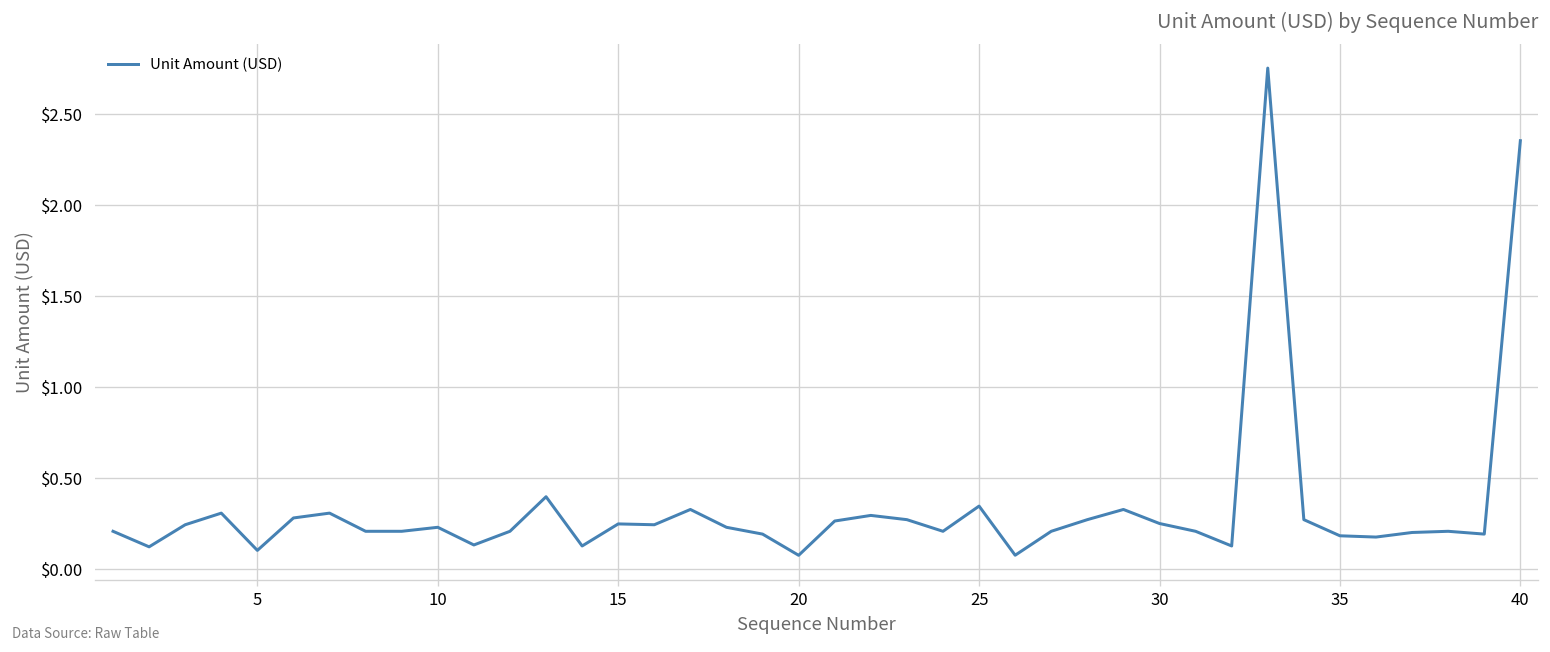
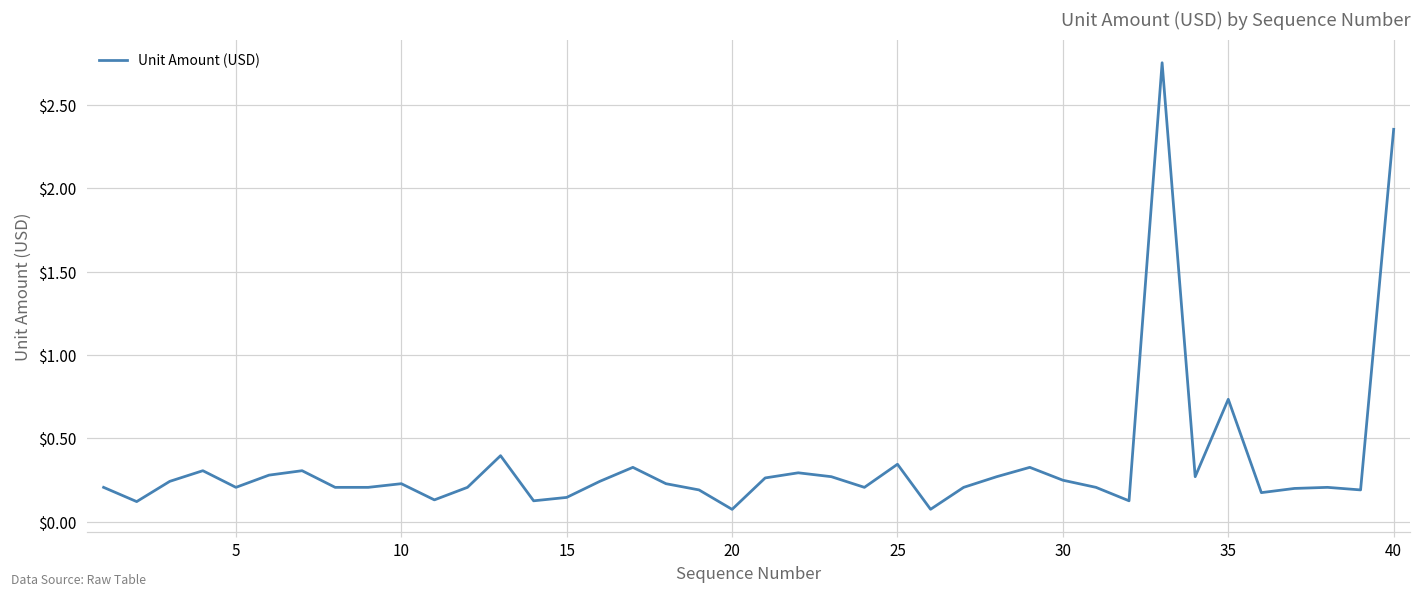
  {
-   "5": "$0.10",
+   "5": "$0.21",
    "10": "$0.23",
-   "15": "$0.25",
+   "15": "$0.15",
    "20": "$0.07",
    "25": "$0.35",
    "30": "$0.25",
-   "35": "$0.18",
+   "35": "$0.74",
    "40": "$2.35"
  }
